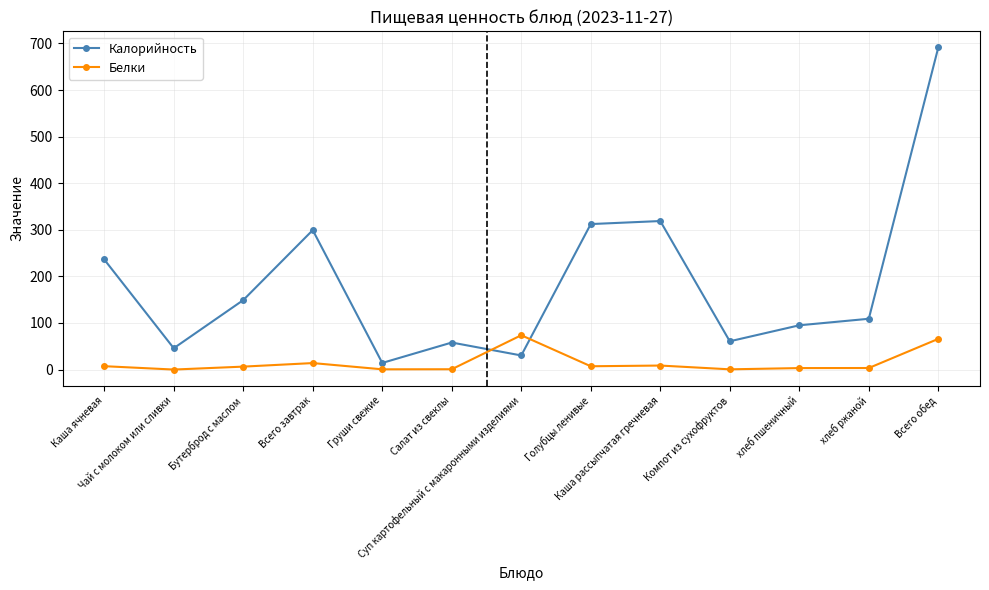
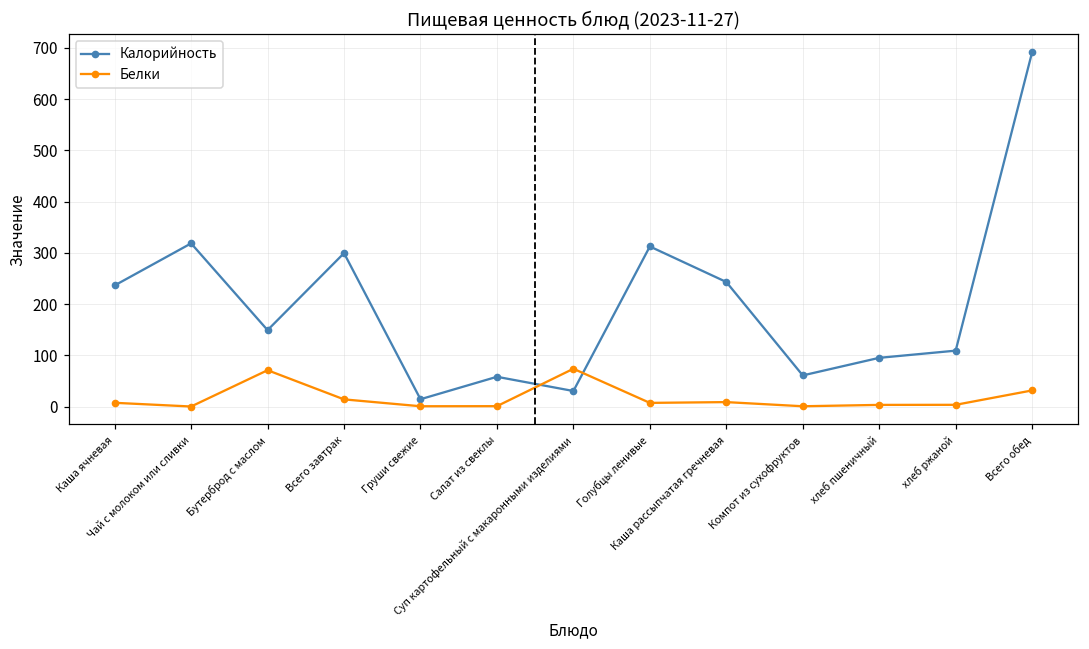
  {
    "Калорийность": {
      "Каша ячневая": 240,
-     "Чай с молоком или сливки": 50,
+     "Чай с молоком или сливки": 320,
      "Бутерброд с маслом": 150,
      "Всего завтрак": 300,
      "Груши свежие": 10,
      "Салат из свеклы": 60,
      "Суп картофельный с макаронными изделиями": 30,
      "Голубцы ленивые": 310,
-     "Каша рассыпчатая гречневая": 320,
+     "Каша рассыпчатая гречневая": 240,
      "Компот из сухофруктов": 60,
      "хлеб пшеничный": 100,
      "хлеб ржаной": 110,
      "Всего обед": 690
    },
    "Белки": {
      "Каша ячневая": 10,
      "Чай с молоком или сливки": 0,
-     "Бутерброд с маслом": 10,
+     "Бутерброд с маслом": 70,
      "Всего завтрак": 10,
      "Груши свежие": 0,
      "Салат из свеклы": 0,
      "Суп картофельный с макаронными изделиями": 70,
      "Голубцы ленивые": 10,
      "Каша рассыпчатая гречневая": 10,
      "Компот из сухофруктов": 0,
      "хлеб пшеничный": 0,
      "хлеб ржаной": 0,
-     "Всего обед": 70
+     "Всего обед": 30
    }
  }
